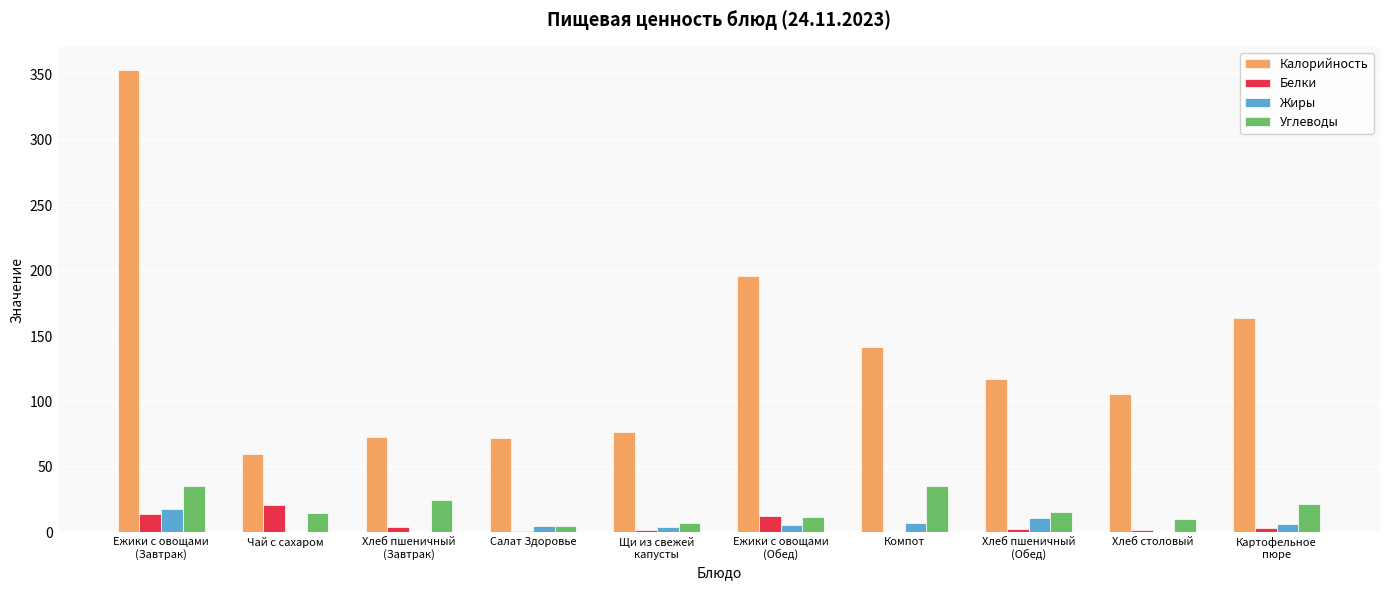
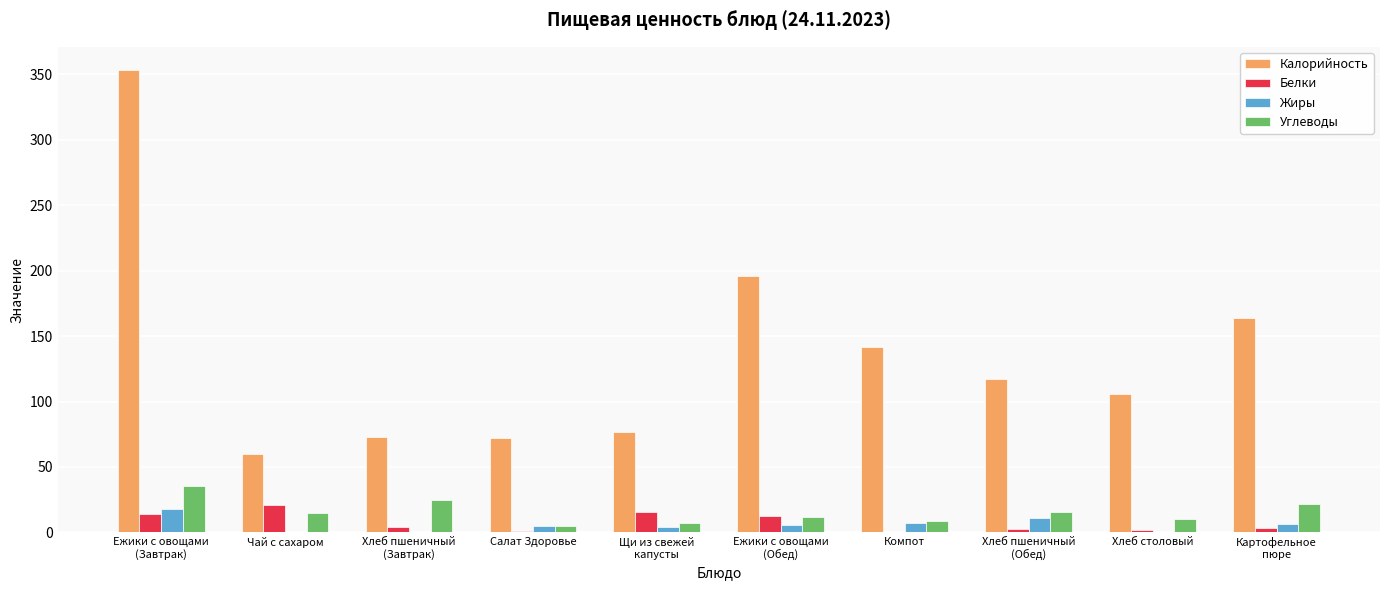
  {
    "Калорийность": {
      "Ежики с овощами (Завтрак)": 353,
      "Чай с сахаром": 60,
      "Хлеб пшеничный (Завтрак)": 73,
      "Салат Здоровье": 72,
      "Щи из свежей капусты": 76,
      "Ежики с овощами (Обед)": 196,
      "Компот": 142,
      "Хлеб пшеничный (Обед)": 118,
      "Хлеб столовый": 106,
      "Картофельное пюре": 164
    },
    "Белки": {
      "Ежики с овощами (Завтрак)": 14,
      "Чай с сахаром": 21,
      "Хлеб пшеничный (Завтрак)": 4,
-     "Щи из свежей капусты": 2,
+     "Щи из свежей капусты": 15,
      "Ежики с овощами (Обед)": 12,
      "Хлеб пшеничный (Обед)": 2,
      "Хлеб столовый": 2,
      "Картофельное пюре": 3
    },
    "Жиры": {
      "Ежики с овощами (Завтрак)": 18,
      "Чай с сахаром": 0,
      "Салат Здоровье": 5,
      "Щи из свежей капусты": 4,
      "Ежики с овощами (Обед)": 6,
      "Компот": 8,
      "Хлеб пшеничный (Обед)": 11,
      "Картофельное пюре": 7
    },
    "Углеводы": {
      "Ежики с овощами (Завтрак)": 35,
      "Чай с сахаром": 15,
      "Хлеб пшеничный (Завтрак)": 25,
      "Салат Здоровье": 5,
      "Щи из свежей капусты": 7,
      "Ежики с овощами (Обед)": 12,
-     "Компот": 36,
+     "Компот": 9,
      "Хлеб пшеничный (Обед)": 15,
      "Хлеб столовый": 10,
      "Картофельное пюре": 22
    }
  }
